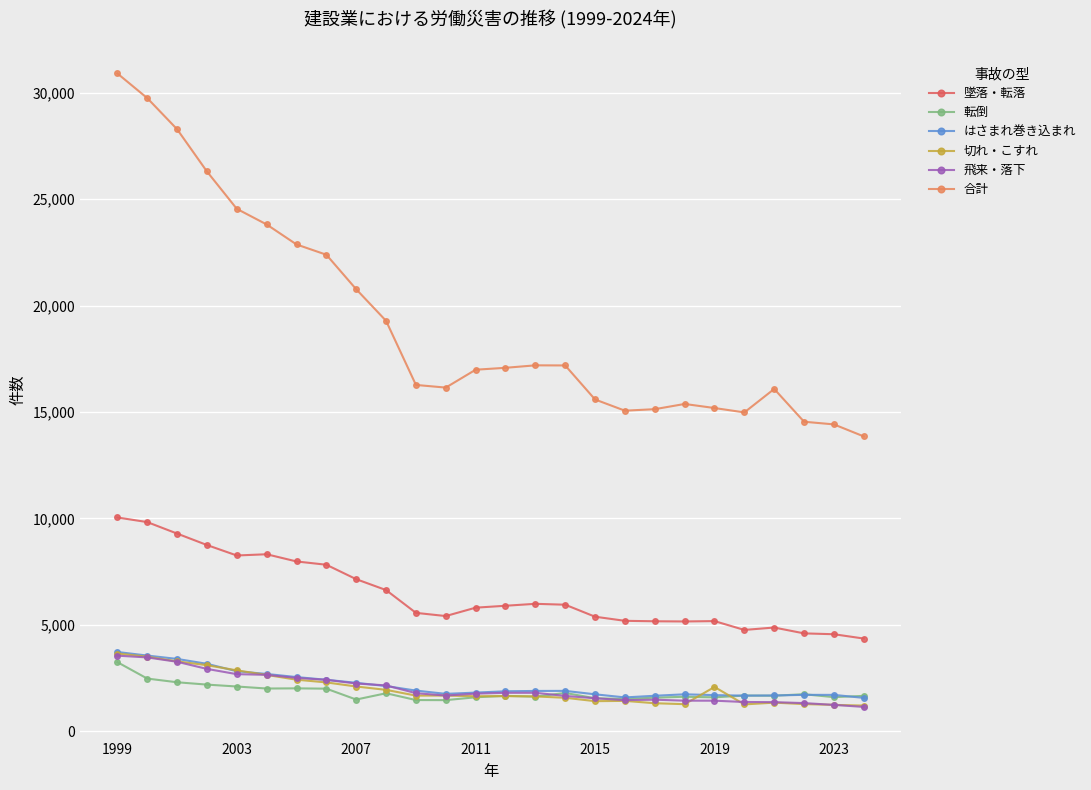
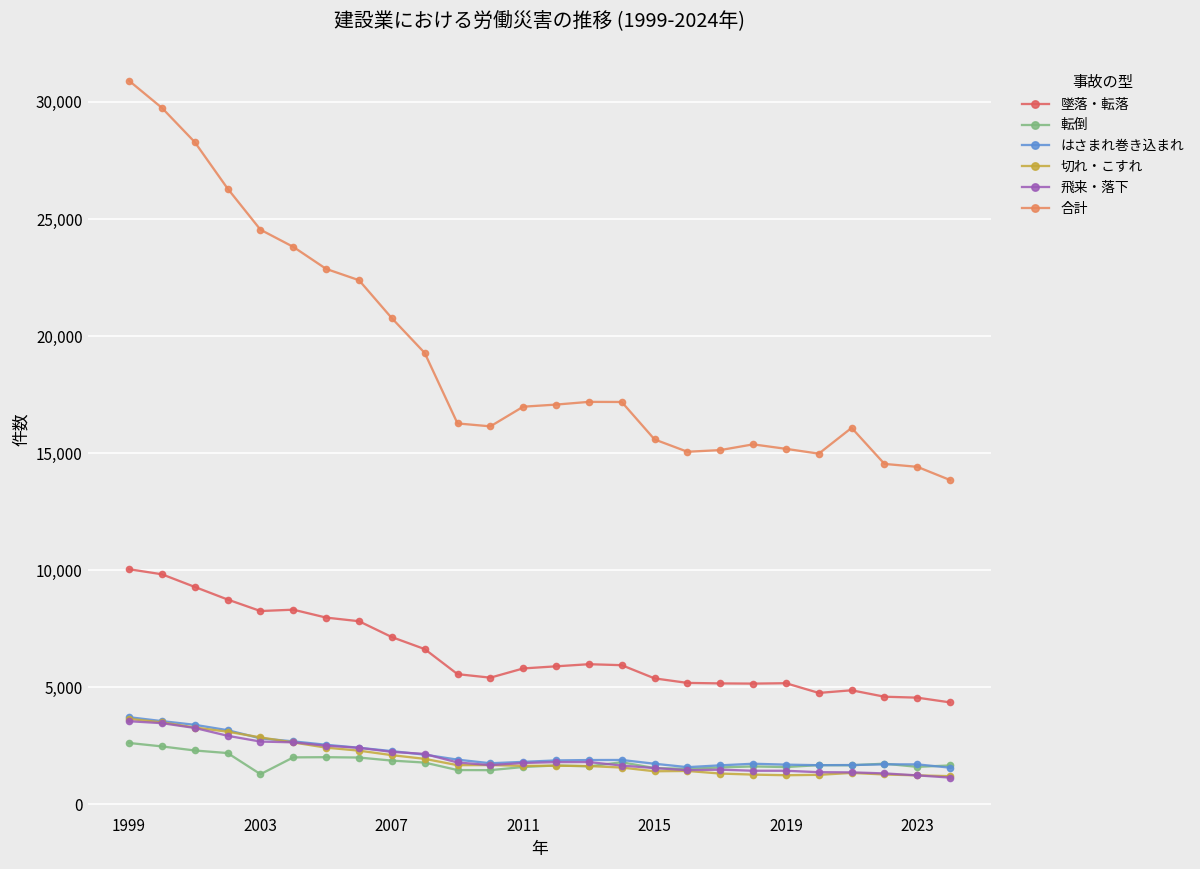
  {
    "転倒": {
-     "1999": "3,200",
-     "2003": "2,100",
-     "2007": "1,500"
+     "1999": "2,600",
+     "2003": "1,300",
+     "2007": "1,900"
    },
    "はさまれ巻き込まれ": {
      "2015": "1,700"
    },
    "切れ・こすれ": {
      "2007": "2,100",
      "2015": "1,400",
-     "2019": "2,100"
+     "2019": "1,200"
    },
    "飛来・落下": {
      "2003": "2,700",
      "2019": "1,400"
    }
  }
